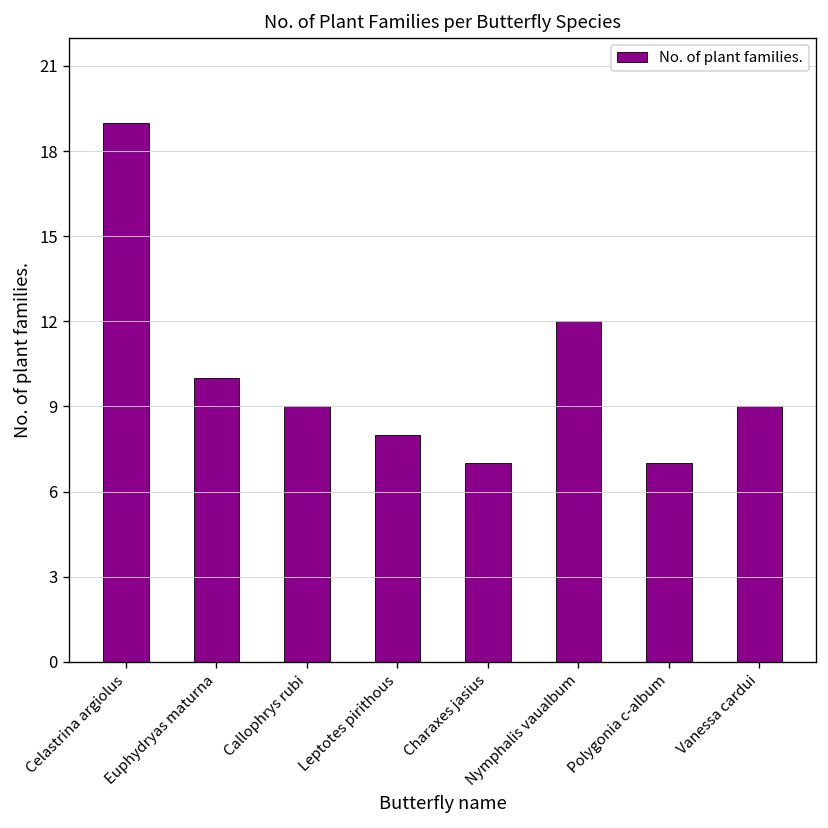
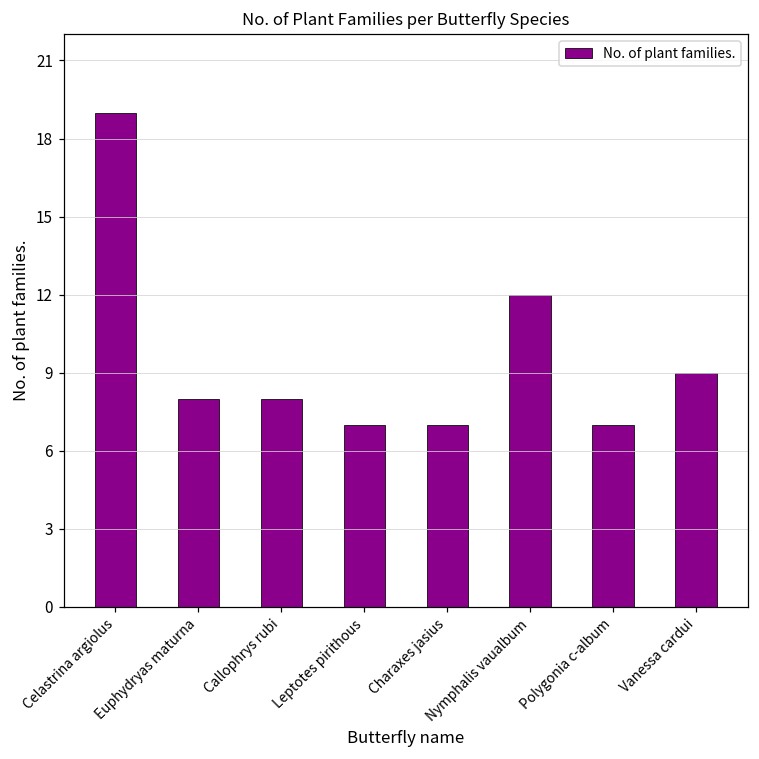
  {
    "Celastrina argiolus": 19,
-   "Euphydryas maturna": 10,
-   "Callophrys rubi": 9,
-   "Leptotes pirithous": 8,
+   "Euphydryas maturna": 8,
+   "Callophrys rubi": 8,
+   "Leptotes pirithous": 7,
    "Charaxes jasius": 7,
    "Nymphalis vaualbum": 12,
    "Polygonia c-album": 7,
    "Vanessa cardui": 9
  }
